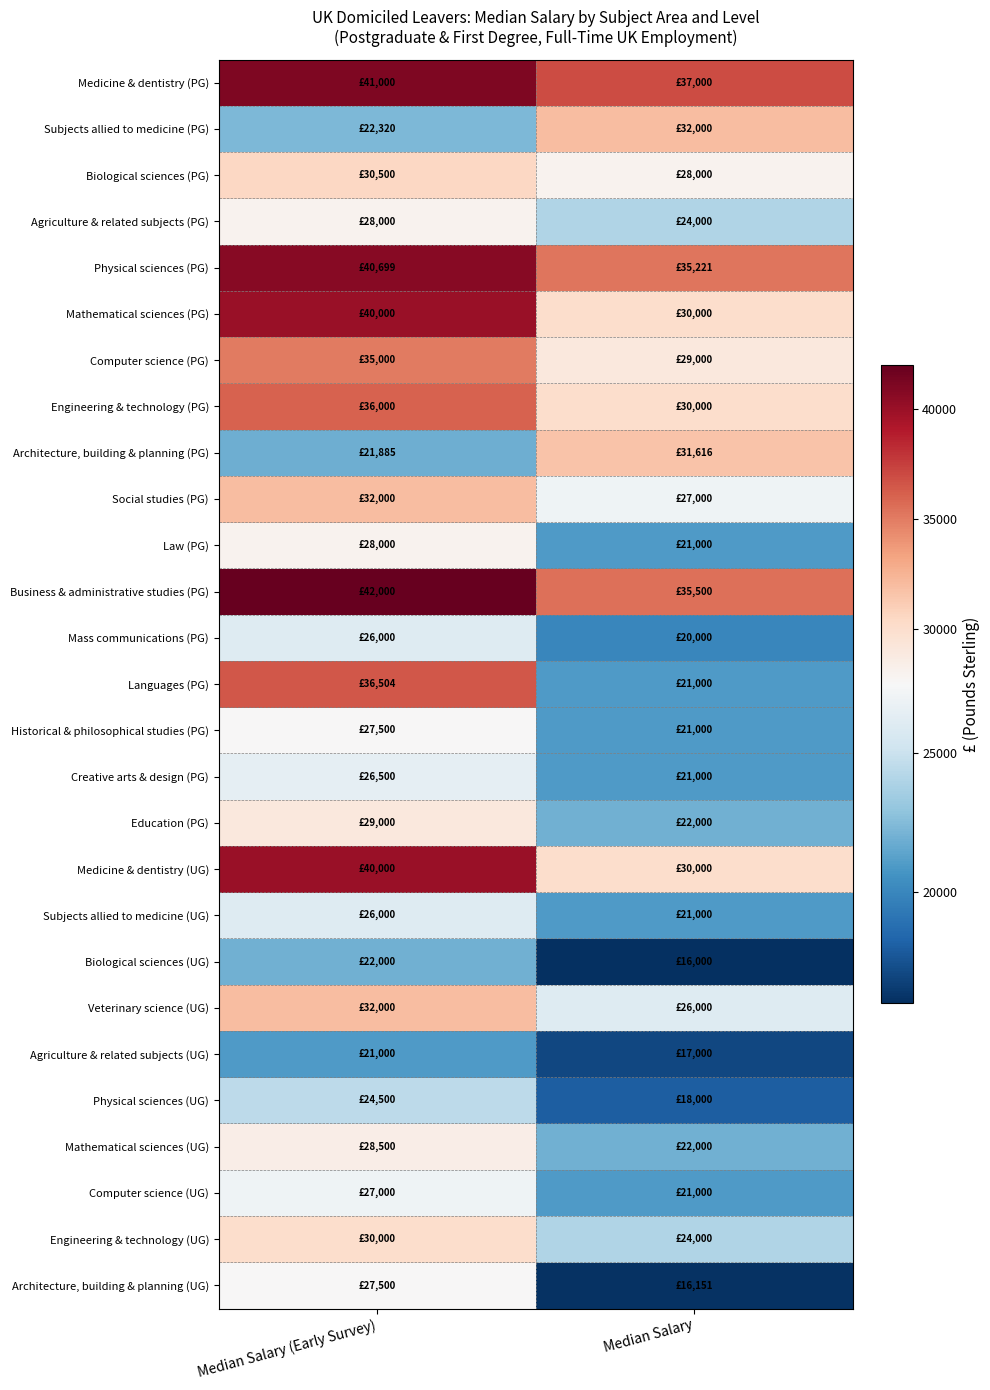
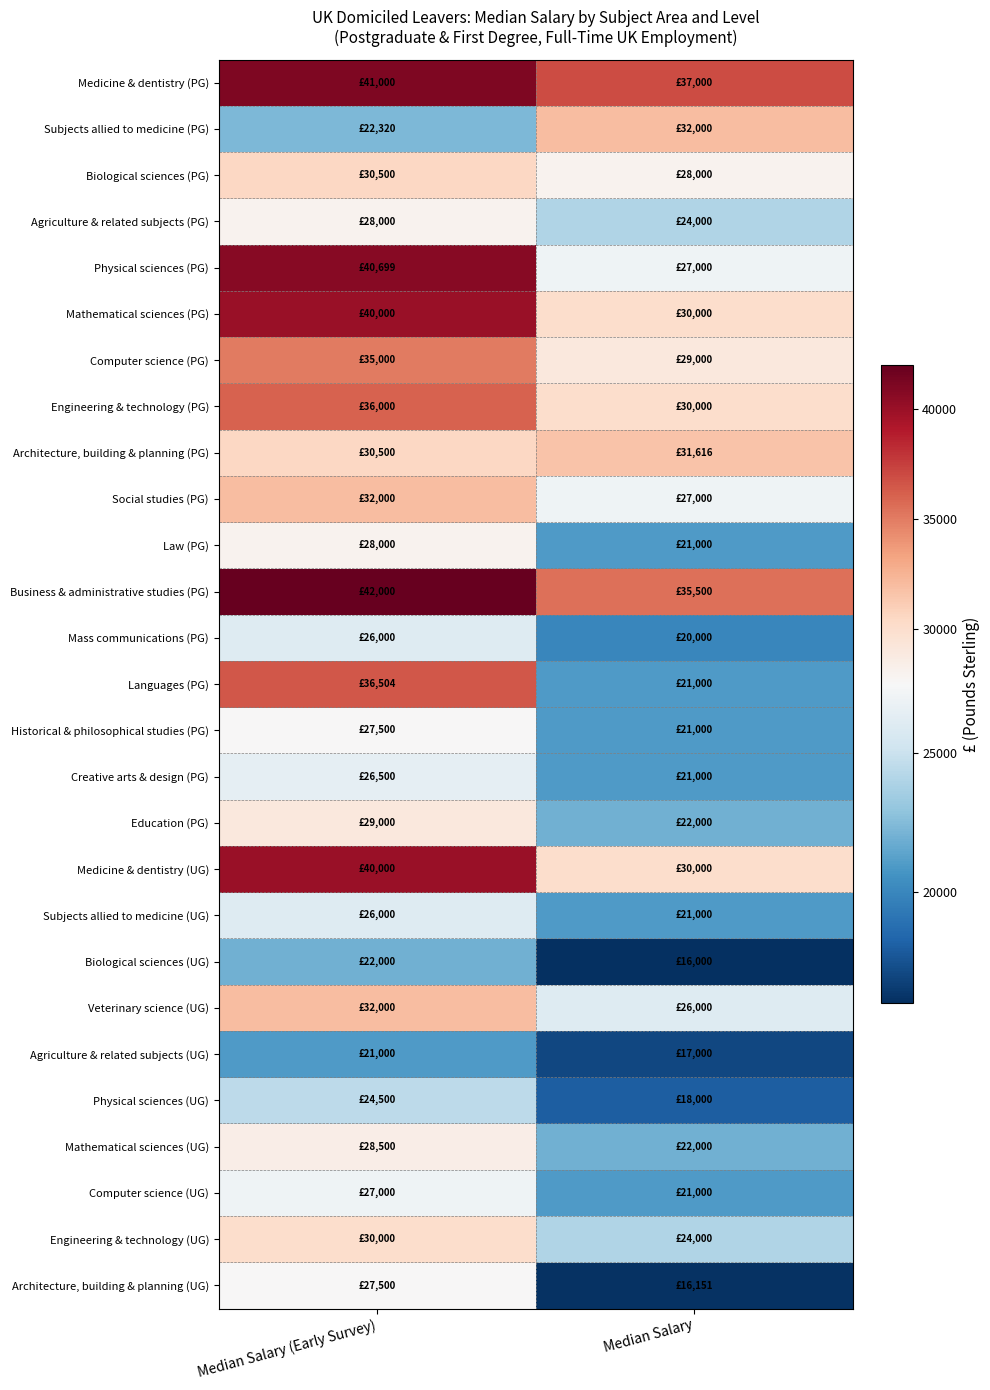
  {
    "Medicine & dentistry (PG)": {
      "Median Salary (Early Survey)": "£41,000",
      "Median Salary": "£37,000"
    },
    "Subjects allied to medicine (PG)": {
      "Median Salary (Early Survey)": "£22,320",
      "Median Salary": "£32,000"
    },
    "Biological sciences (PG)": {
      "Median Salary (Early Survey)": "£30,500",
      "Median Salary": "£28,000"
    },
    "Agriculture & related subjects (PG)": {
      "Median Salary (Early Survey)": "£28,000",
      "Median Salary": "£24,000"
    },
    "Physical sciences (PG)": {
      "Median Salary (Early Survey)": "£40,699",
-     "Median Salary": "£35,221"
+     "Median Salary": "£27,000"
    },
    "Mathematical sciences (PG)": {
      "Median Salary (Early Survey)": "£40,000",
      "Median Salary": "£30,000"
    },
    "Computer science (PG)": {
      "Median Salary (Early Survey)": "£35,000",
      "Median Salary": "£29,000"
    },
    "Engineering & technology (PG)": {
      "Median Salary (Early Survey)": "£36,000",
      "Median Salary": "£30,000"
    },
    "Architecture, building & planning (PG)": {
-     "Median Salary (Early Survey)": "£21,885",
+     "Median Salary (Early Survey)": "£30,500",
      "Median Salary": "£31,616"
    },
    "Social studies (PG)": {
      "Median Salary (Early Survey)": "£32,000",
      "Median Salary": "£27,000"
    },
    "Law (PG)": {
      "Median Salary (Early Survey)": "£28,000",
      "Median Salary": "£21,000"
    },
    "Business & administrative studies (PG)": {
      "Median Salary (Early Survey)": "£42,000",
      "Median Salary": "£35,500"
    },
    "Mass communications (PG)": {
      "Median Salary (Early Survey)": "£26,000",
      "Median Salary": "£20,000"
    },
    "Languages (PG)": {
      "Median Salary (Early Survey)": "£36,504",
      "Median Salary": "£21,000"
    },
    "Historical & philosophical studies (PG)": {
      "Median Salary (Early Survey)": "£27,500",
      "Median Salary": "£21,000"
    },
    "Creative arts & design (PG)": {
      "Median Salary (Early Survey)": "£26,500",
      "Median Salary": "£21,000"
    },
    "Education (PG)": {
      "Median Salary (Early Survey)": "£29,000",
      "Median Salary": "£22,000"
    },
    "Medicine & dentistry (UG)": {
      "Median Salary (Early Survey)": "£40,000",
      "Median Salary": "£30,000"
    },
    "Subjects allied to medicine (UG)": {
      "Median Salary (Early Survey)": "£26,000",
      "Median Salary": "£21,000"
    },
    "Biological sciences (UG)": {
      "Median Salary (Early Survey)": "£22,000",
      "Median Salary": "£16,000"
    },
    "Veterinary science (UG)": {
      "Median Salary (Early Survey)": "£32,000",
      "Median Salary": "£26,000"
    },
    "Agriculture & related subjects (UG)": {
      "Median Salary (Early Survey)": "£21,000",
      "Median Salary": "£17,000"
    },
    "Physical sciences (UG)": {
      "Median Salary (Early Survey)": "£24,500",
      "Median Salary": "£18,000"
    },
    "Mathematical sciences (UG)": {
      "Median Salary (Early Survey)": "£28,500",
      "Median Salary": "£22,000"
    },
    "Computer science (UG)": {
      "Median Salary (Early Survey)": "£27,000",
      "Median Salary": "£21,000"
    },
    "Engineering & technology (UG)": {
      "Median Salary (Early Survey)": "£30,000",
      "Median Salary": "£24,000"
    },
    "Architecture, building & planning (UG)": {
      "Median Salary (Early Survey)": "£27,500",
      "Median Salary": "£16,151"
    }
  }
